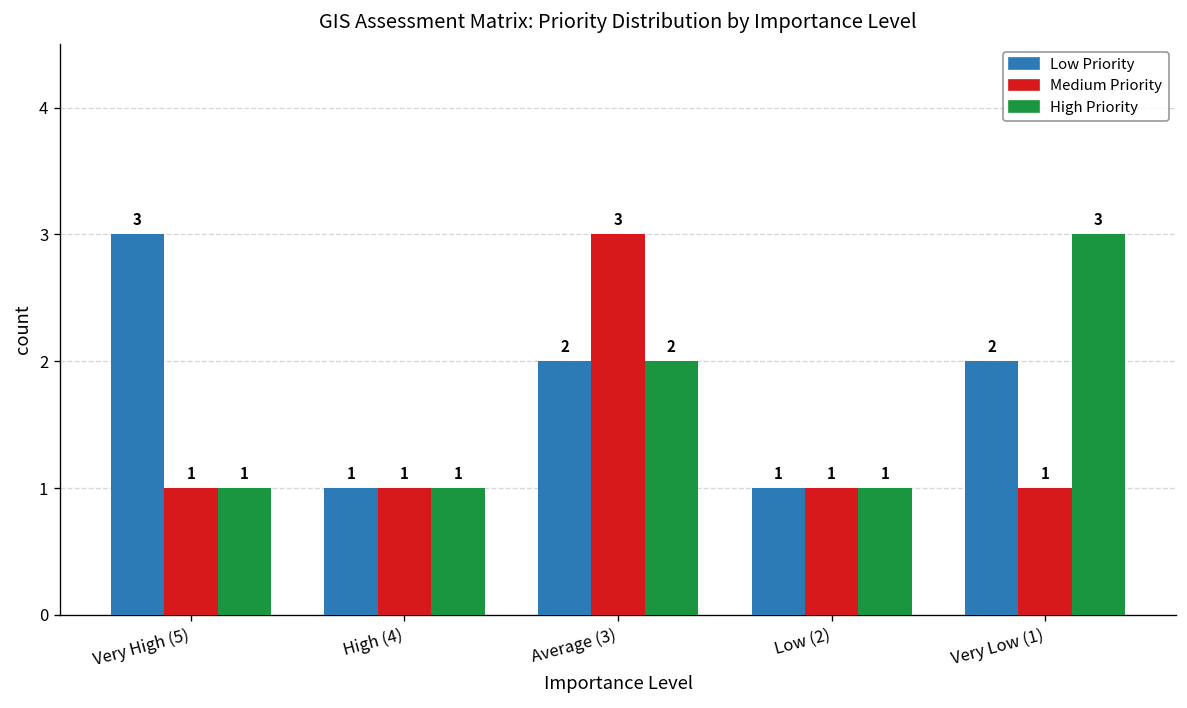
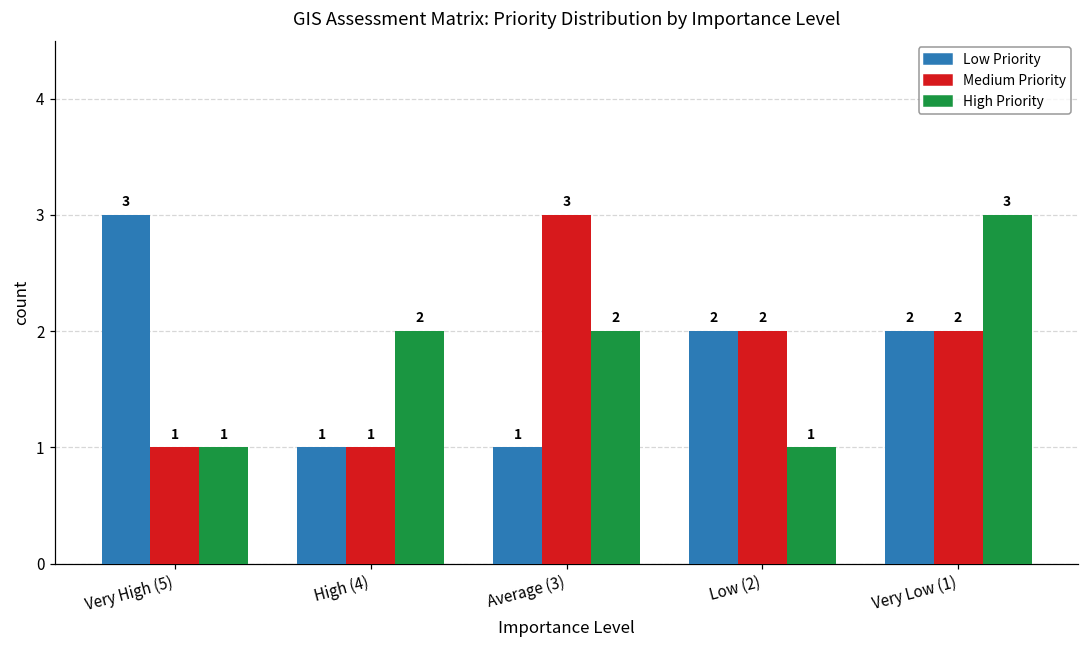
  {
    "Low Priority": {
      "Very High (5)": 3,
      "High (4)": 1,
-     "Average (3)": 2,
-     "Low (2)": 1,
+     "Average (3)": 1,
+     "Low (2)": 2,
      "Very Low (1)": 2
    },
    "Medium Priority": {
      "Very High (5)": 1,
      "High (4)": 1,
      "Average (3)": 3,
-     "Low (2)": 1,
-     "Very Low (1)": 1
+     "Low (2)": 2,
+     "Very Low (1)": 2
    },
    "High Priority": {
      "Very High (5)": 1,
-     "High (4)": 1,
+     "High (4)": 2,
      "Average (3)": 2,
      "Low (2)": 1,
      "Very Low (1)": 3
    }
  }
